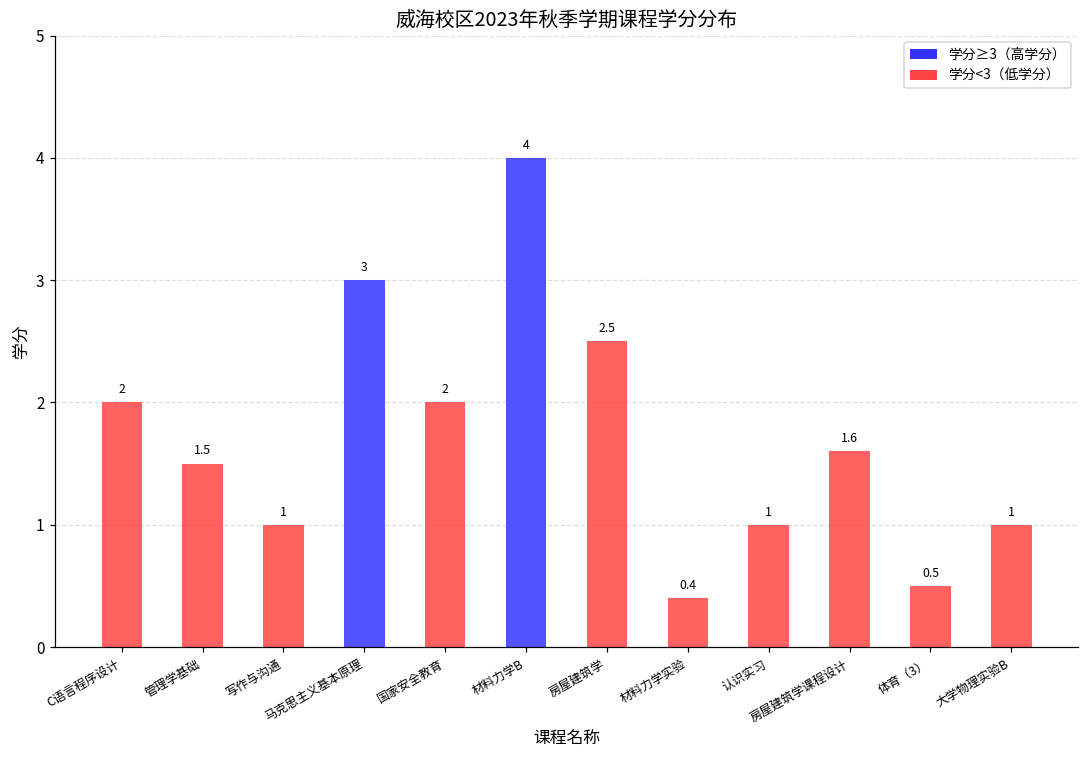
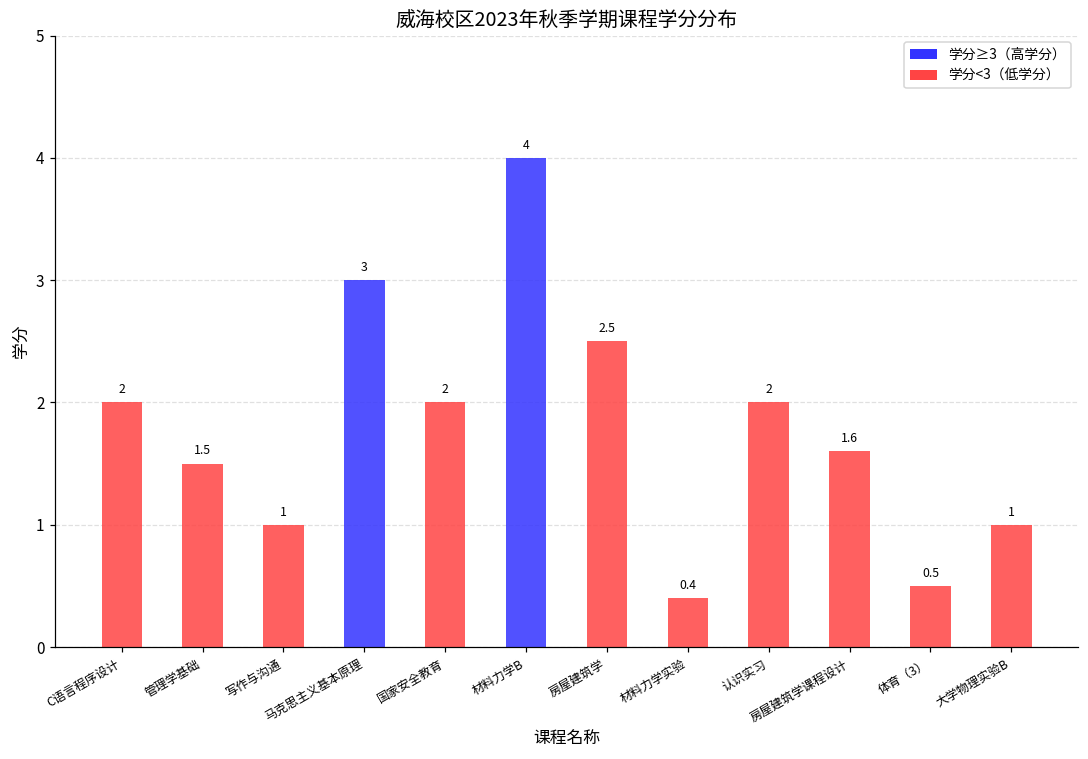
  {
    "C语言程序设计": 2,
    "管理学基础": 1.5,
    "写作与沟通": 1,
    "马克思主义基本原理": 3,
    "国家安全教育": 2,
    "材料力学B": 4,
    "房屋建筑学": 2.5,
    "材料力学实验": 0.4,
-   "认识实习": 1,
+   "认识实习": 2,
    "房屋建筑学课程设计": 1.6,
    "体育（3）": 0.5,
    "大学物理实验B": 1
  }
